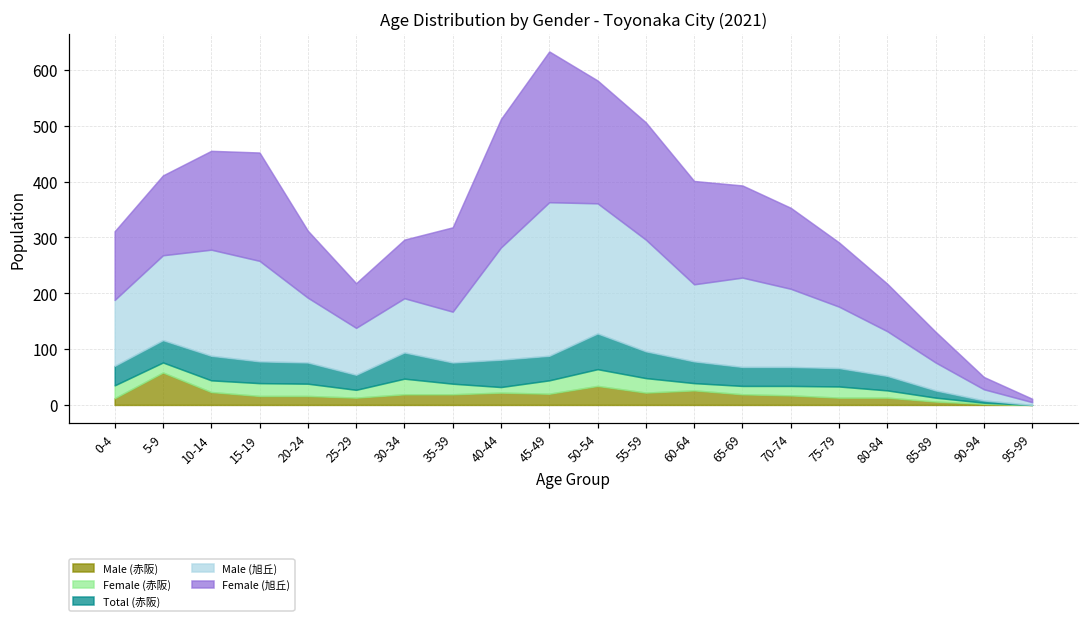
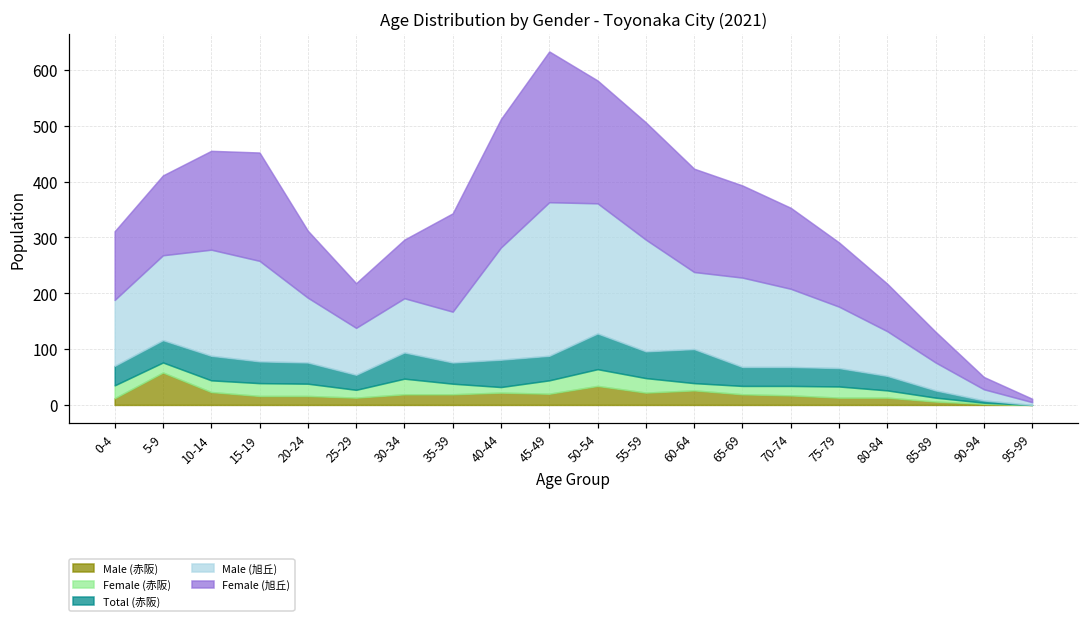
  {
    "Male (赤阪)": {
      "0-4": 10,
      "5-9": 60,
      "10-14": 20,
      "15-19": 20,
      "20-24": 20,
      "25-29": 10,
      "30-34": 20,
      "35-39": 20,
      "40-44": 20,
      "45-49": 20,
      "50-54": 30,
      "55-59": 20,
      "60-64": 30,
      "65-69": 20,
      "70-74": 20,
      "75-79": 10,
      "80-84": 10,
      "85-89": 10
    },
    "Female (赤阪)": {
      "0-4": 20,
      "5-9": 20,
      "10-14": 20,
      "15-19": 20,
      "20-24": 20,
      "25-29": 10,
      "30-34": 30,
      "35-39": 20,
      "40-44": 10,
      "45-49": 20,
      "50-54": 30,
      "55-59": 30,
      "60-64": 10,
      "65-69": 20,
      "70-74": 20,
      "75-79": 20,
      "80-84": 10,
      "85-89": 10
    },
    "Total (赤阪)": {
      "0-4": 40,
      "5-9": 40,
      "10-14": 40,
      "15-19": 40,
      "20-24": 40,
      "25-29": 30,
      "30-34": 50,
      "35-39": 40,
      "40-44": 50,
      "45-49": 40,
      "50-54": 60,
      "55-59": 50,
-     "60-64": 40,
+     "60-64": 60,
      "65-69": 30,
      "70-74": 30,
      "75-79": 30,
      "80-84": 30,
      "85-89": 10
    },
    "Male (旭丘)": {
      "0-4": 120,
      "5-9": 150,
      "10-14": 190,
      "15-19": 180,
      "20-24": 120,
      "25-29": 80,
      "30-34": 100,
      "35-39": 90,
      "40-44": 200,
      "45-49": 280,
      "50-54": 230,
      "55-59": 200,
      "60-64": 140,
      "65-69": 160,
      "70-74": 140,
      "75-79": 110,
      "80-84": 80,
      "85-89": 50,
      "90-94": 20
    },
    "Female (旭丘)": {
      "0-4": 120,
      "5-9": 140,
      "10-14": 180,
      "15-19": 190,
      "20-24": 120,
      "25-29": 80,
      "30-34": 110,
-     "35-39": 150,
+     "35-39": 180,
      "40-44": 230,
      "45-49": 270,
      "50-54": 220,
      "55-59": 210,
      "60-64": 190,
      "65-69": 170,
      "70-74": 150,
      "75-79": 120,
      "80-84": 90,
      "85-89": 60,
      "90-94": 20,
      "95-99": 10
    }
  }
